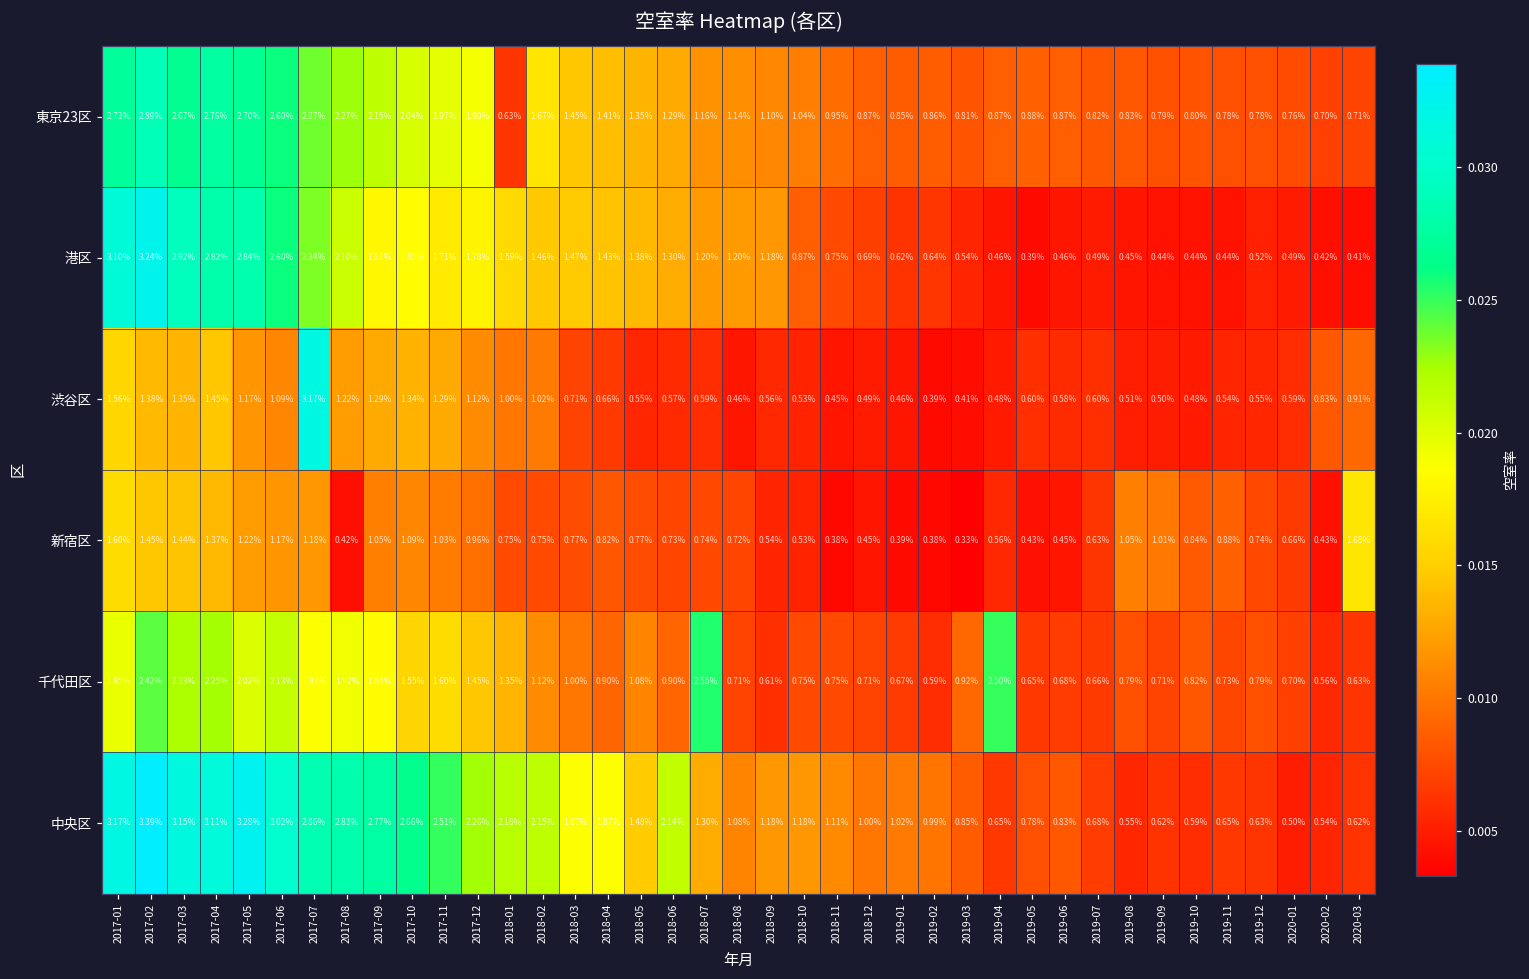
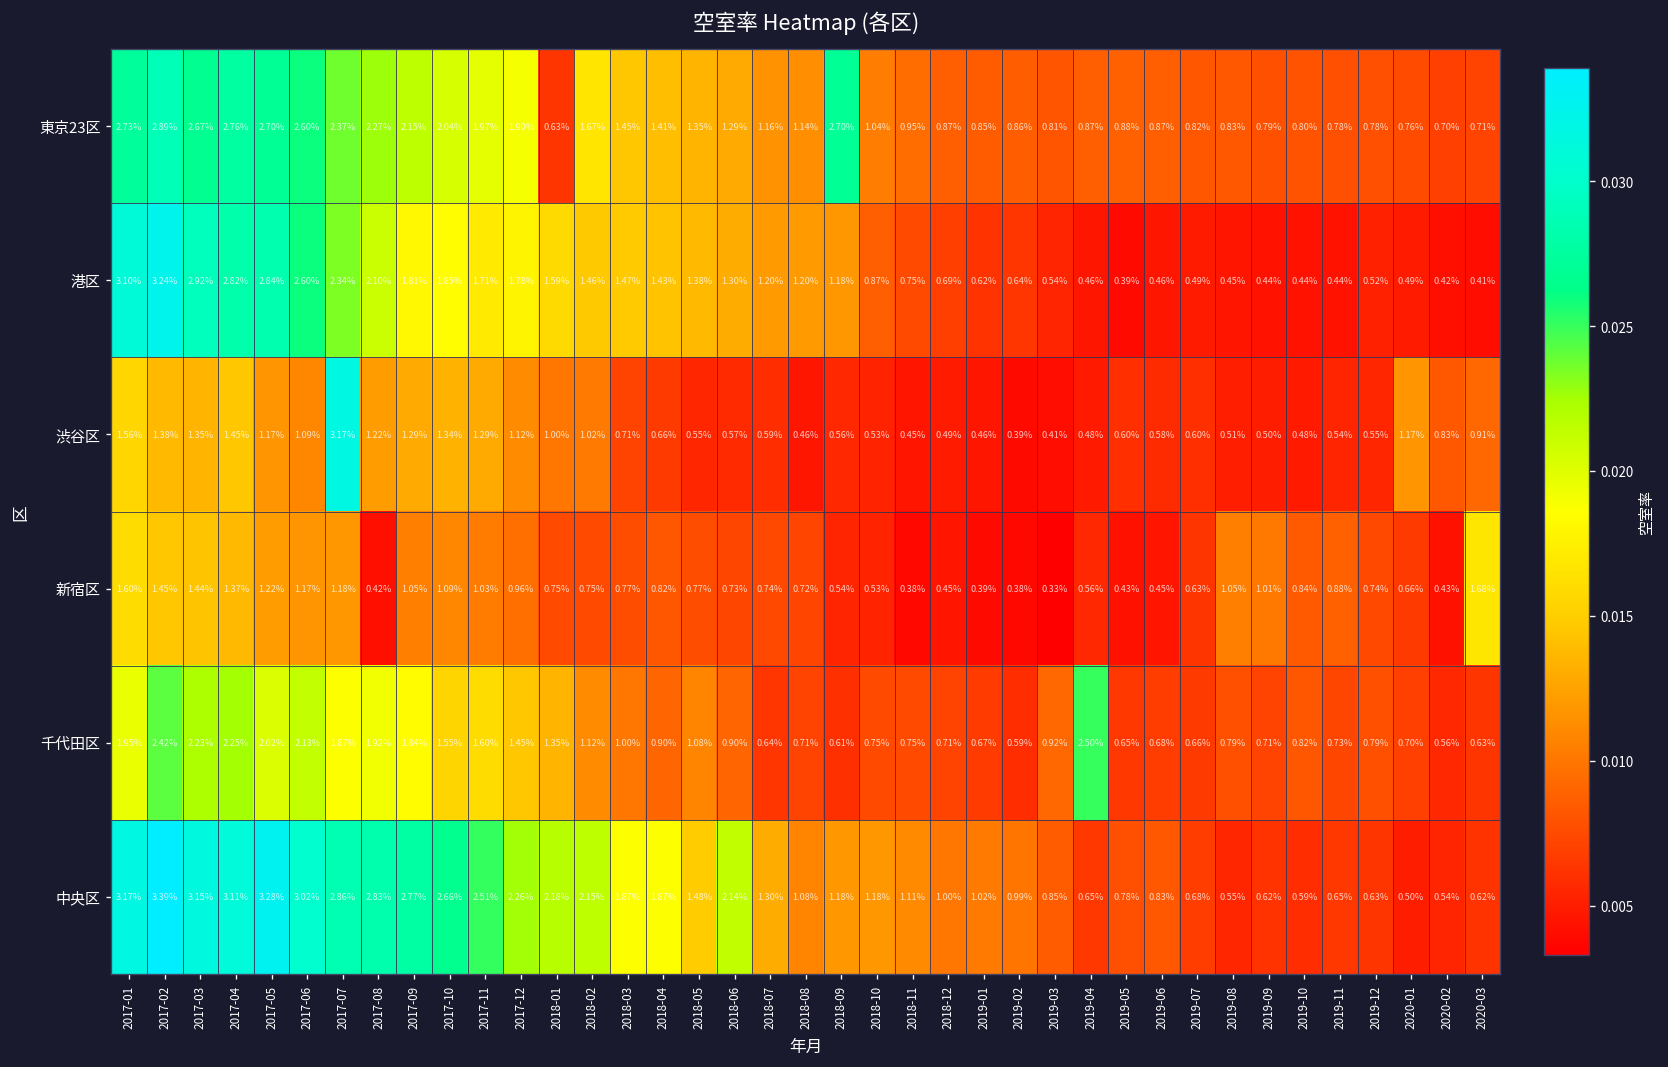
  {
    "東京23区": {
      "2017-01": "2.73%",
      "2017-02": "2.89%",
      "2017-03": "2.67%",
      "2017-04": "2.76%",
      "2017-05": "2.70%",
      "2017-06": "2.60%",
      "2017-07": "2.37%",
      "2017-08": "2.27%",
      "2017-09": "2.15%",
      "2017-10": "2.04%",
      "2017-11": "1.97%",
      "2017-12": "1.90%",
      "2018-01": "0.63%",
      "2018-02": "1.67%",
      "2018-03": "1.45%",
      "2018-04": "1.41%",
      "2018-05": "1.35%",
      "2018-06": "1.29%",
      "2018-07": "1.16%",
      "2018-08": "1.14%",
-     "2018-09": "1.10%",
+     "2018-09": "2.70%",
      "2018-10": "1.04%",
      "2018-11": "0.95%",
      "2018-12": "0.87%",
      "2019-01": "0.85%",
      "2019-02": "0.86%",
      "2019-03": "0.81%",
      "2019-04": "0.87%",
      "2019-05": "0.88%",
      "2019-06": "0.87%",
      "2019-07": "0.82%",
      "2019-08": "0.83%",
      "2019-09": "0.79%",
      "2019-10": "0.80%",
      "2019-11": "0.78%",
      "2019-12": "0.78%",
      "2020-01": "0.76%",
      "2020-02": "0.70%",
      "2020-03": "0.71%"
    },
    "渋谷区": {
      "2017-01": "1.56%",
      "2017-02": "1.38%",
      "2017-03": "1.35%",
      "2017-04": "1.45%",
      "2017-05": "1.17%",
      "2017-06": "1.09%",
      "2017-07": "3.17%",
      "2017-08": "1.22%",
      "2017-09": "1.29%",
      "2017-10": "1.34%",
      "2017-11": "1.29%",
      "2017-12": "1.12%",
      "2018-01": "1.00%",
      "2018-02": "1.02%",
      "2018-03": "0.71%",
      "2018-04": "0.66%",
      "2018-05": "0.55%",
      "2018-06": "0.57%",
      "2018-07": "0.59%",
      "2018-08": "0.46%",
      "2018-09": "0.56%",
      "2018-10": "0.53%",
      "2018-11": "0.45%",
      "2018-12": "0.49%",
      "2019-01": "0.46%",
      "2019-02": "0.39%",
      "2019-03": "0.41%",
      "2019-04": "0.48%",
      "2019-05": "0.60%",
      "2019-06": "0.58%",
      "2019-07": "0.60%",
      "2019-08": "0.51%",
      "2019-09": "0.50%",
      "2019-10": "0.48%",
      "2019-11": "0.54%",
      "2019-12": "0.55%",
-     "2020-01": "0.59%",
+     "2020-01": "1.17%",
      "2020-02": "0.83%",
      "2020-03": "0.91%"
    },
    "千代田区": {
      "2017-01": "1.95%",
      "2017-02": "2.42%",
      "2017-03": "2.23%",
      "2017-04": "2.25%",
      "2017-05": "2.02%",
      "2017-06": "2.13%",
      "2017-07": "1.87%",
      "2017-08": "1.92%",
      "2017-09": "1.84%",
      "2017-10": "1.55%",
      "2017-11": "1.60%",
      "2017-12": "1.45%",
      "2018-01": "1.35%",
      "2018-02": "1.12%",
      "2018-03": "1.00%",
      "2018-04": "0.90%",
      "2018-05": "1.08%",
      "2018-06": "0.90%",
-     "2018-07": "2.55%",
+     "2018-07": "0.64%",
      "2018-08": "0.71%",
      "2018-09": "0.61%",
      "2018-10": "0.75%",
      "2018-11": "0.75%",
      "2018-12": "0.71%",
      "2019-01": "0.67%",
      "2019-02": "0.59%",
      "2019-03": "0.92%",
      "2019-04": "2.50%",
      "2019-05": "0.65%",
      "2019-06": "0.68%",
      "2019-07": "0.66%",
      "2019-08": "0.79%",
      "2019-09": "0.71%",
      "2019-10": "0.82%",
      "2019-11": "0.73%",
      "2019-12": "0.79%",
      "2020-01": "0.70%",
      "2020-02": "0.56%",
      "2020-03": "0.63%"
    }
  }
